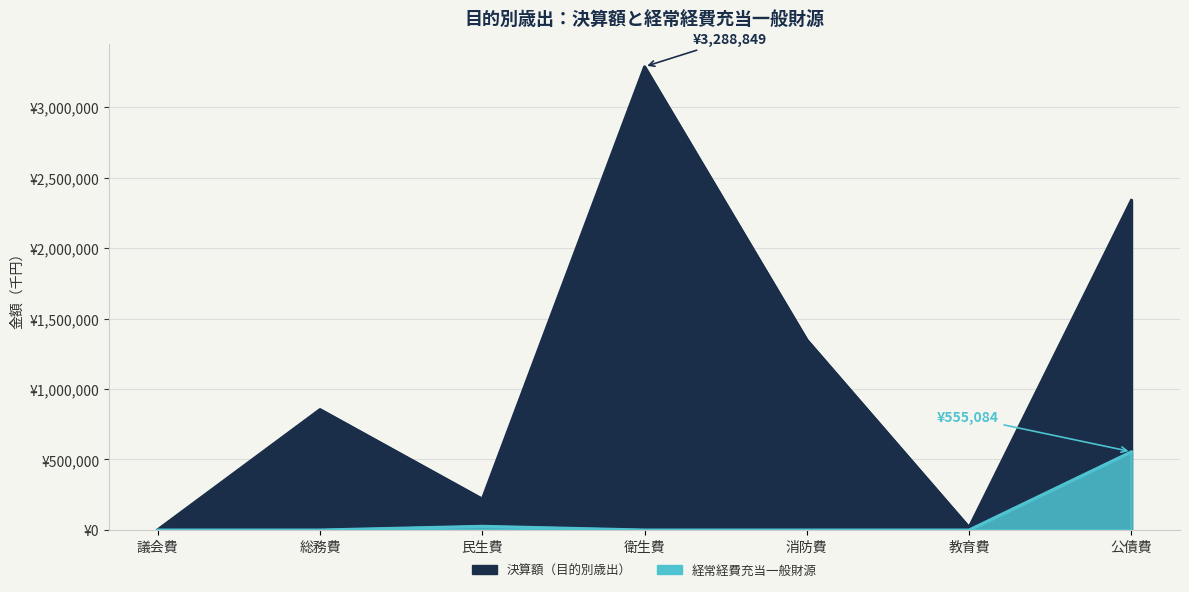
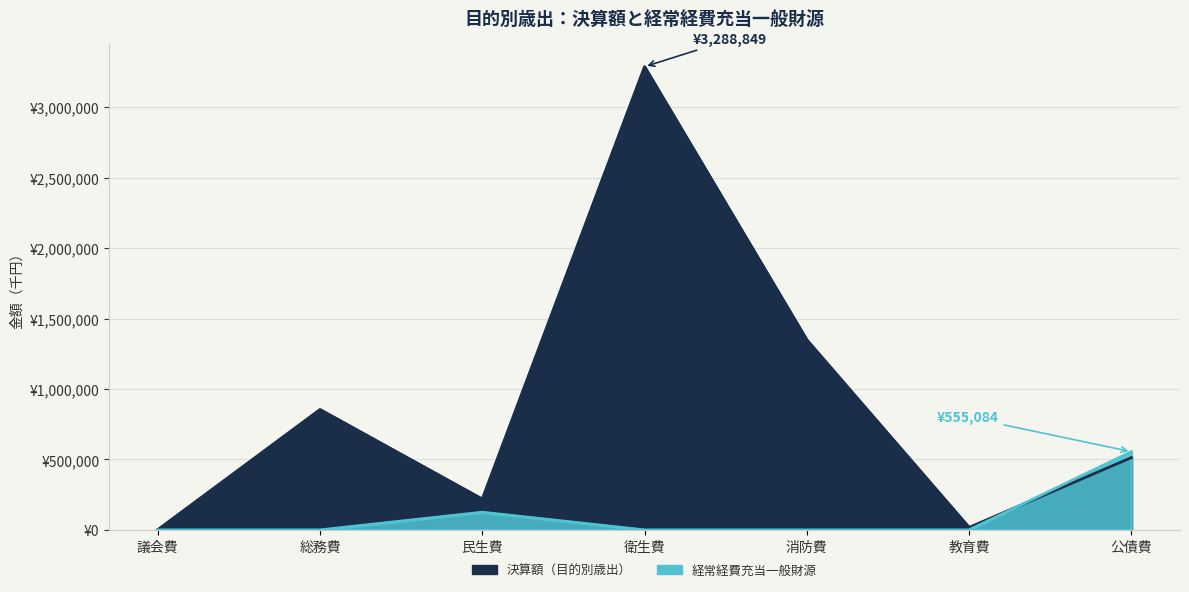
  {
    "決算額（目的別歳出）": {
      "総務費": "¥850,000",
      "民生費": "¥220,000",
      "消防費": "¥1,350,000",
-     "公債費": "¥2,340,000"
+     "公債費": "¥510,000"
    },
    "経常経費充当一般財源": {
      "総務費": "¥0",
-     "民生費": "¥30,000",
+     "民生費": "¥130,000",
      "衛生費": "¥0",
      "消防費": "¥0"
    }
  }
